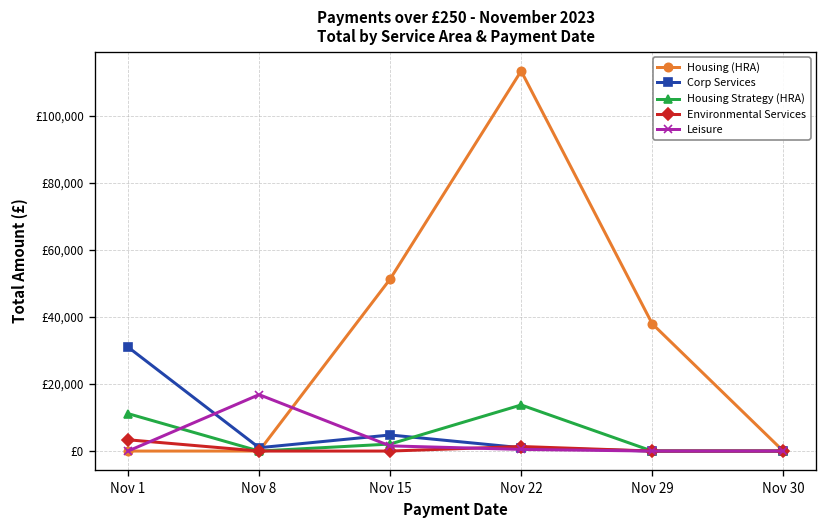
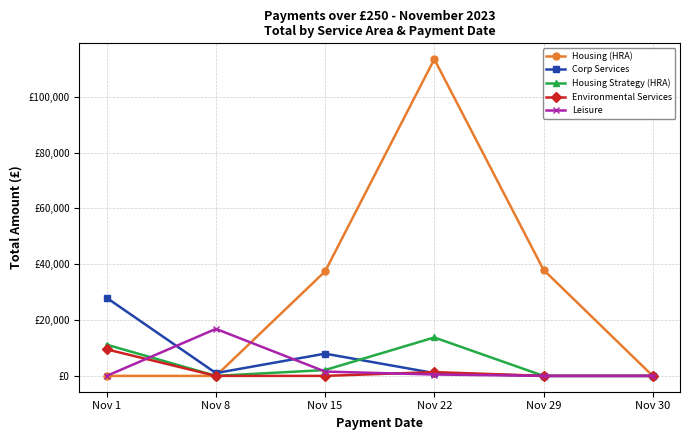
  {
    "Housing (HRA)": {
-     "Nov 15": "£51,000",
+     "Nov 15": "£37,000",
      "Nov 22": "£113,000",
      "Nov 29": "£38,000"
    },
    "Corp Services": {
-     "Nov 1": "£31,000",
+     "Nov 1": "£28,000",
      "Nov 8": "£1,000",
-     "Nov 15": "£5,000"
+     "Nov 15": "£8,000"
    },
    "Housing Strategy (HRA)": {
      "Nov 1": "£11,000",
      "Nov 22": "£14,000"
    },
    "Environmental Services": {
-     "Nov 1": "£3,000",
+     "Nov 1": "£10,000",
      "Nov 15": "£0"
    },
    "Leisure": {
      "Nov 8": "£17,000"
    }
  }
